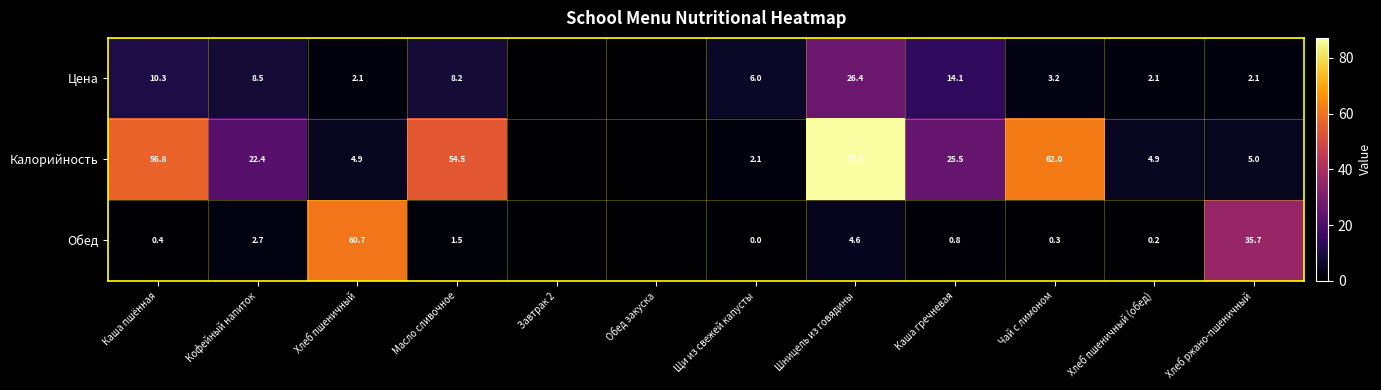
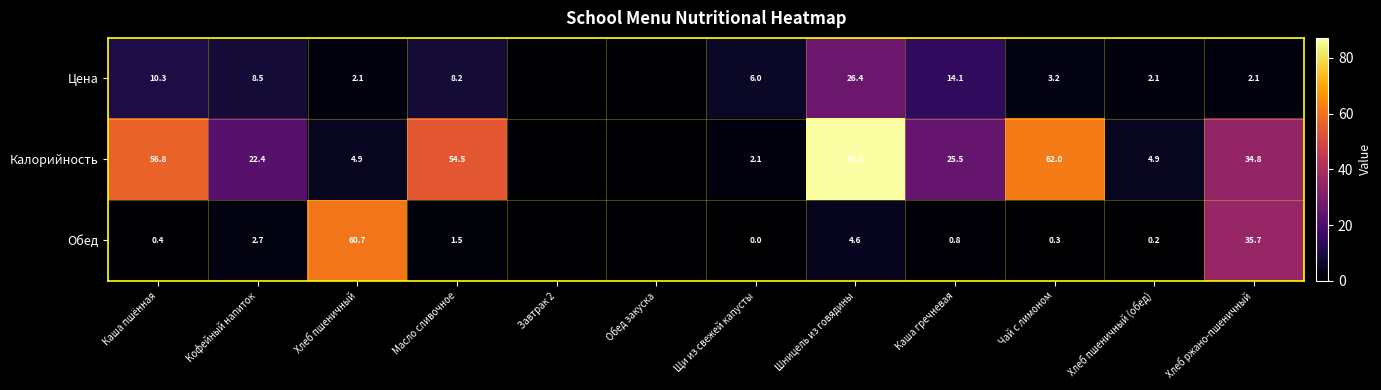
  {
    "Цена": {
      "Каша пшённая": 10.3,
      "Кофейный напиток": 8.5,
      "Хлеб пшеничный": 2.1,
      "Масло сливочное": 8.2,
      "Щи из свежей капусты": 6.0,
      "Шницель из говядины": 26.4,
      "Каша гречневая": 14.1,
      "Чай с лимоном": 3.2,
      "Хлеб пшеничный (обед)": 2.1,
      "Хлеб ржано-пшеничный": 2.1
    },
    "Калорийность": {
      "Каша пшённая": 56.8,
      "Кофейный напиток": 22.4,
      "Хлеб пшеничный": 4.9,
      "Масло сливочное": 54.5,
      "Щи из свежей капусты": 2.1,
      "Шницель из говядины": 87.2,
      "Каша гречневая": 25.5,
      "Чай с лимоном": 62.0,
      "Хлеб пшеничный (обед)": 4.9,
-     "Хлеб ржано-пшеничный": 5.0
+     "Хлеб ржано-пшеничный": 34.8
    },
    "Обед": {
      "Каша пшённая": 0.4,
      "Кофейный напиток": 2.7,
      "Хлеб пшеничный": 60.7,
      "Масло сливочное": 1.5,
      "Щи из свежей капусты": 0.0,
      "Шницель из говядины": 4.6,
      "Каша гречневая": 0.8,
      "Чай с лимоном": 0.3,
      "Хлеб пшеничный (обед)": 0.2,
      "Хлеб ржано-пшеничный": 35.7
    }
  }
